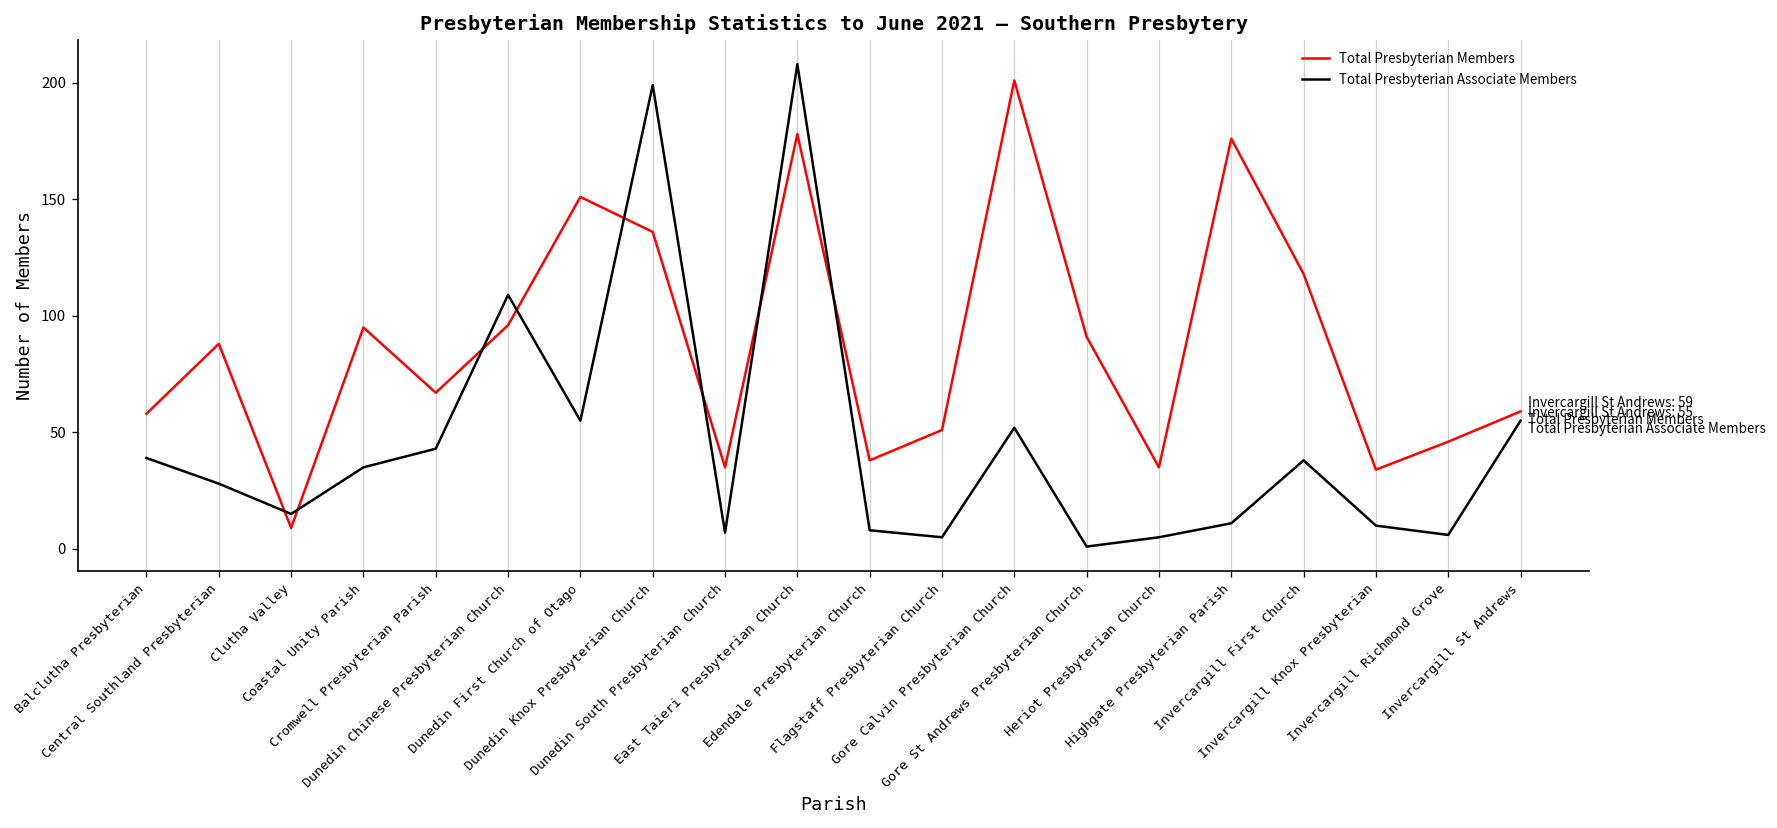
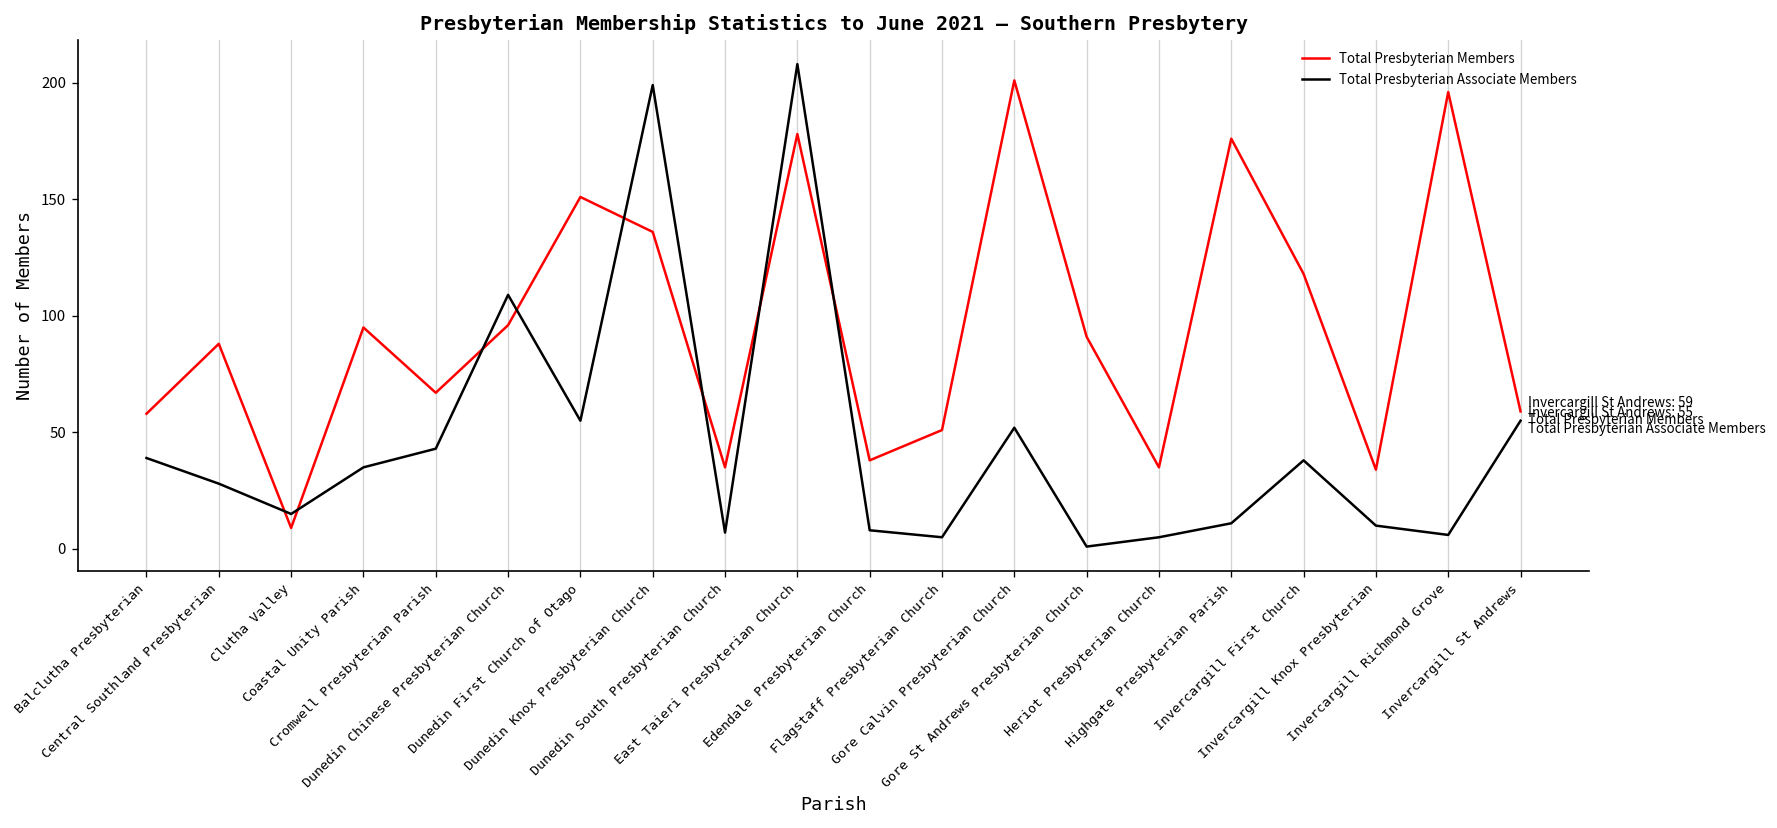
  {
    "Total Presbyterian Members": {
      "Balclutha Presbyterian": 58,
      "Central Southland Presbyterian": 88,
      "Clutha Valley": 9,
      "Coastal Unity Parish": 95,
      "Cromwell Presbyterian Parish": 67,
      "Dunedin Chinese Presbyterian Church": 96,
      "Dunedin First Church of Otago": 151,
      "Dunedin Knox Presbyterian Church": 136,
      "Dunedin South Presbyterian Church": 35,
      "East Taieri Presbyterian Church": 178,
      "Edendale Presbyterian Church": 38,
      "Flagstaff Presbyterian Church": 51,
      "Gore Calvin Presbyterian Church": 201,
      "Gore St Andrews Presbyterian Church": 91,
      "Heriot Presbyterian Church": 35,
      "Highgate Presbyterian Parish": 176,
      "Invercargill First Church": 118,
      "Invercargill Knox Presbyterian": 34,
-     "Invercargill Richmond Grove": 46
+     "Invercargill Richmond Grove": 196
    },
    "Total Presbyterian Associate Members": {
      "Balclutha Presbyterian": 39,
      "Central Southland Presbyterian": 28,
      "Clutha Valley": 15,
      "Coastal Unity Parish": 35,
      "Cromwell Presbyterian Parish": 43,
      "Dunedin Chinese Presbyterian Church": 109,
      "Dunedin First Church of Otago": 55,
      "Dunedin Knox Presbyterian Church": 199,
      "Dunedin South Presbyterian Church": 7,
      "East Taieri Presbyterian Church": 208,
      "Edendale Presbyterian Church": 8,
      "Flagstaff Presbyterian Church": 5,
      "Gore Calvin Presbyterian Church": 52,
      "Gore St Andrews Presbyterian Church": 1,
      "Heriot Presbyterian Church": 5,
      "Highgate Presbyterian Parish": 11,
      "Invercargill First Church": 38,
      "Invercargill Knox Presbyterian": 10,
      "Invercargill Richmond Grove": 6
    }
  }
